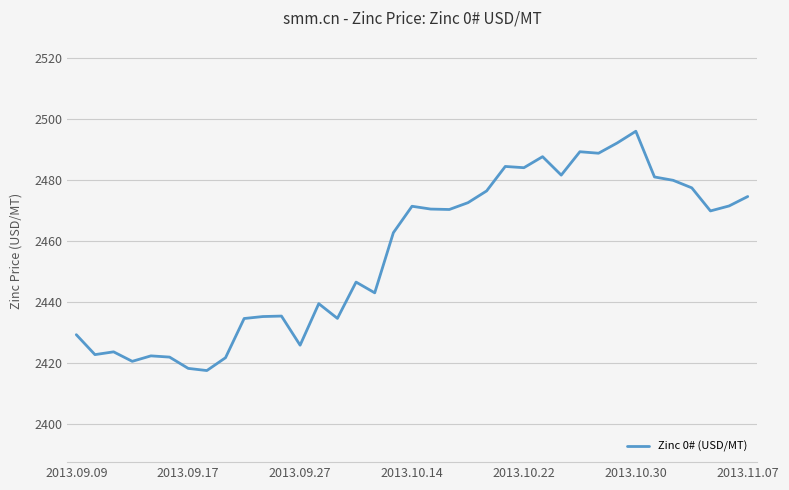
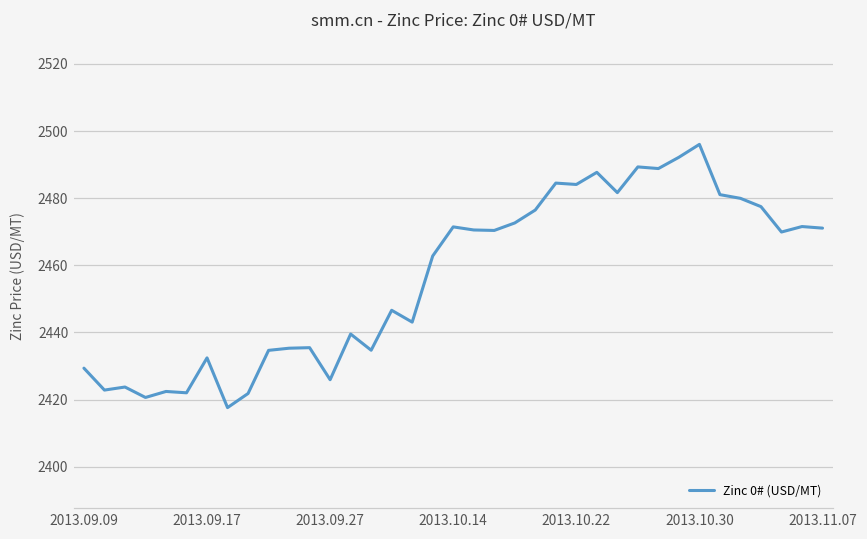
  {
    "2013.09.09": 2429,
-   "2013.09.17": 2418,
+   "2013.09.17": 2432,
    "2013.09.27": 2426,
    "2013.10.14": 2471,
    "2013.10.22": 2484,
    "2013.10.30": 2496,
-   "2013.11.07": 2475
+   "2013.11.07": 2471
  }
